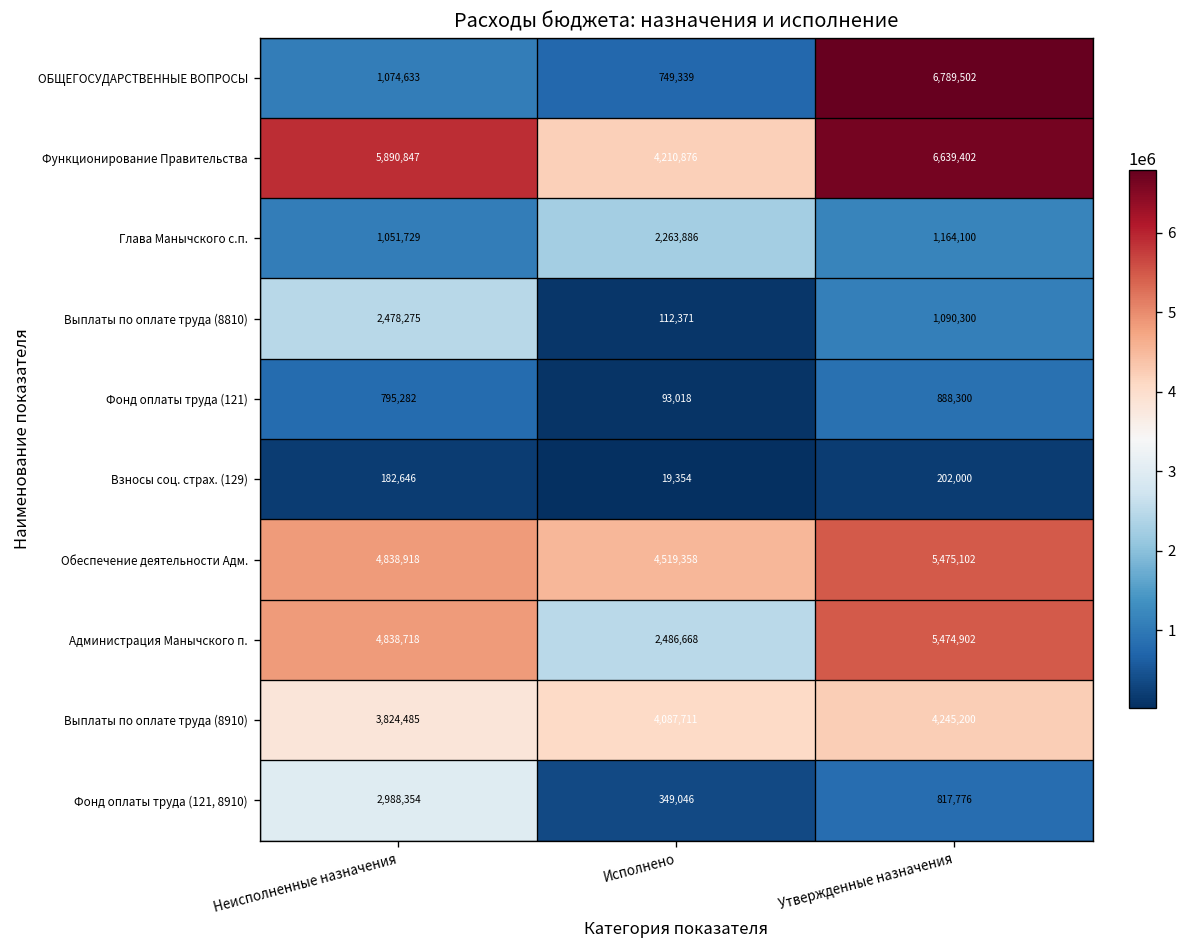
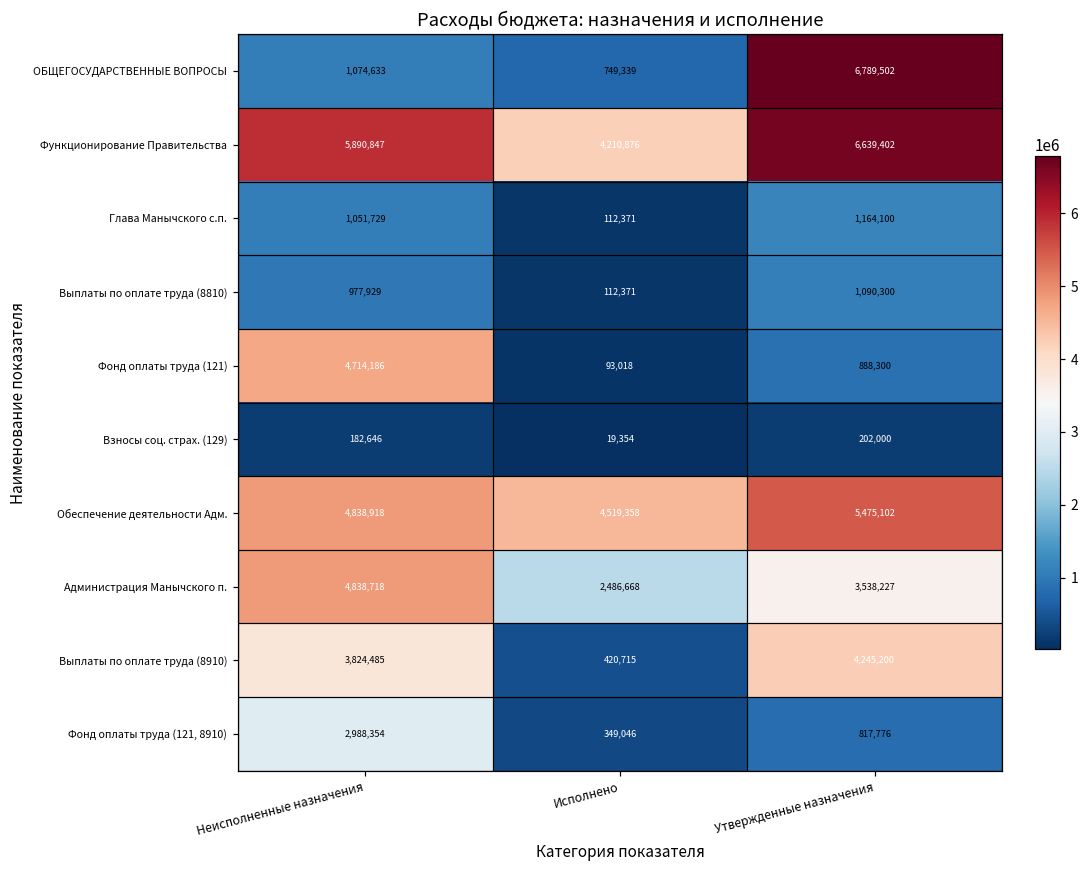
  {
    "ОБЩЕГОСУДАРСТВЕННЫЕ ВОПРОСЫ": {
      "Неисполненные назначения": "1,074,633",
      "Исполнено": "749,339",
      "Утвержденные назначения": "6,789,502"
    },
    "Функционирование Правительства": {
      "Неисполненные назначения": "5,890,847",
      "Исполнено": "4,210,876",
      "Утвержденные назначения": "6,639,402"
    },
    "Глава Манычского с.п.": {
      "Неисполненные назначения": "1,051,729",
-     "Исполнено": "2,263,886",
+     "Исполнено": "112,371",
      "Утвержденные назначения": "1,164,100"
    },
    "Выплаты по оплате труда (8810)": {
-     "Неисполненные назначения": "2,478,275",
+     "Неисполненные назначения": "977,929",
      "Исполнено": "112,371",
      "Утвержденные назначения": "1,090,300"
    },
    "Фонд оплаты труда (121)": {
-     "Неисполненные назначения": "795,282",
+     "Неисполненные назначения": "4,714,186",
      "Исполнено": "93,018",
      "Утвержденные назначения": "888,300"
    },
    "Взносы соц. страх. (129)": {
      "Неисполненные назначения": "182,646",
      "Исполнено": "19,354",
      "Утвержденные назначения": "202,000"
    },
    "Обеспечение деятельности Адм.": {
      "Неисполненные назначения": "4,838,918",
      "Исполнено": "4,519,358",
      "Утвержденные назначения": "5,475,102"
    },
    "Администрация Манычского п.": {
      "Неисполненные назначения": "4,838,718",
      "Исполнено": "2,486,668",
-     "Утвержденные назначения": "5,474,902"
+     "Утвержденные назначения": "3,538,227"
    },
    "Выплаты по оплате труда (8910)": {
      "Неисполненные назначения": "3,824,485",
-     "Исполнено": "4,087,711",
+     "Исполнено": "420,715",
      "Утвержденные назначения": "4,245,200"
    },
    "Фонд оплаты труда (121, 8910)": {
      "Неисполненные назначения": "2,988,354",
      "Исполнено": "349,046",
      "Утвержденные назначения": "817,776"
    }
  }
